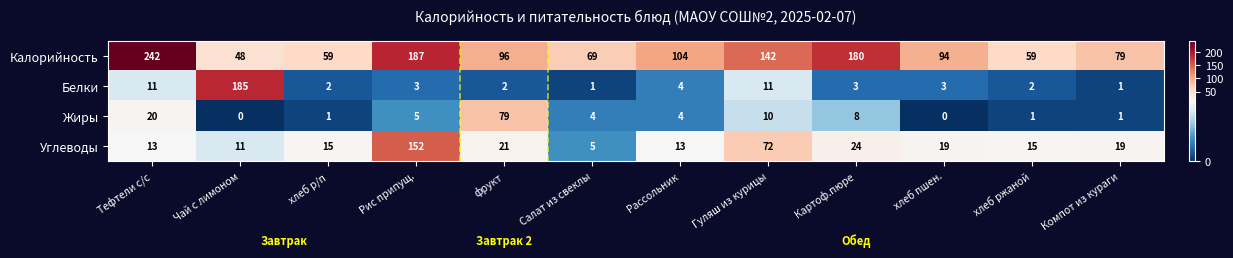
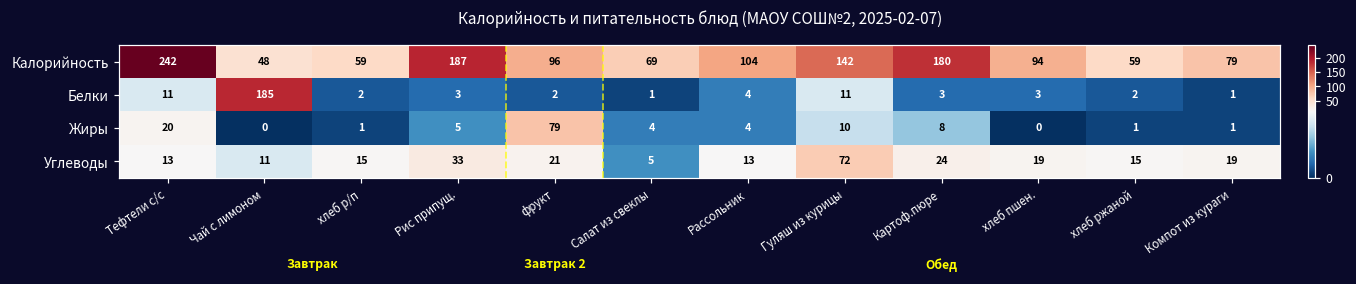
  {
    "Калорийность": {
      "Тефтели с/с": 242,
      "Чай с лимоном": 48,
      "хлеб р/п": 59,
      "Рис припущ.": 187,
      "фрукт": 96,
      "Салат из свеклы": 69,
      "Рассольник": 104,
      "Гуляш из курицы": 142,
      "Картоф.пюре": 180,
      "хлеб пшен.": 94,
      "хлеб ржаной": 59,
      "Компот из кураги": 79
    },
    "Белки": {
      "Тефтели с/с": 11,
      "Чай с лимоном": 185,
      "хлеб р/п": 2,
      "Рис припущ.": 3,
      "фрукт": 2,
      "Салат из свеклы": 1,
      "Рассольник": 4,
      "Гуляш из курицы": 11,
      "Картоф.пюре": 3,
      "хлеб пшен.": 3,
      "хлеб ржаной": 2,
      "Компот из кураги": 1
    },
    "Жиры": {
      "Тефтели с/с": 20,
      "Чай с лимоном": 0,
      "хлеб р/п": 1,
      "Рис припущ.": 5,
      "фрукт": 79,
      "Салат из свеклы": 4,
      "Рассольник": 4,
      "Гуляш из курицы": 10,
      "Картоф.пюре": 8,
      "хлеб пшен.": 0,
      "хлеб ржаной": 1,
      "Компот из кураги": 1
    },
    "Углеводы": {
      "Тефтели с/с": 13,
      "Чай с лимоном": 11,
      "хлеб р/п": 15,
-     "Рис припущ.": 152,
+     "Рис припущ.": 33,
      "фрукт": 21,
      "Салат из свеклы": 5,
      "Рассольник": 13,
      "Гуляш из курицы": 72,
      "Картоф.пюре": 24,
      "хлеб пшен.": 19,
      "хлеб ржаной": 15,
      "Компот из кураги": 19
    }
  }
